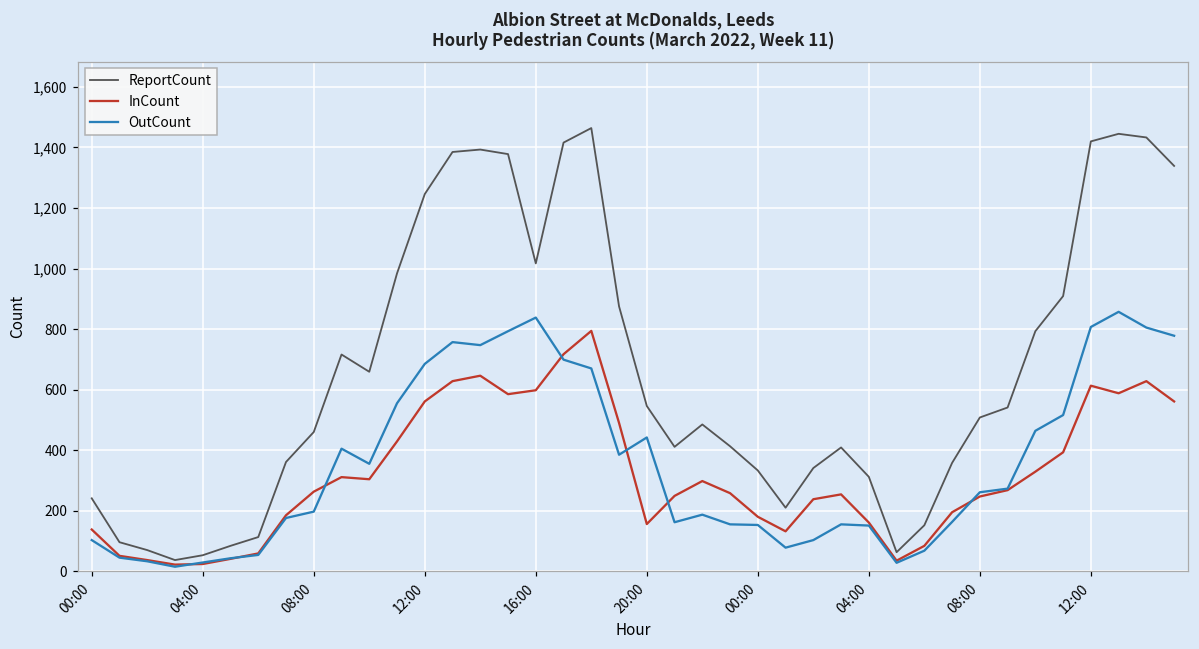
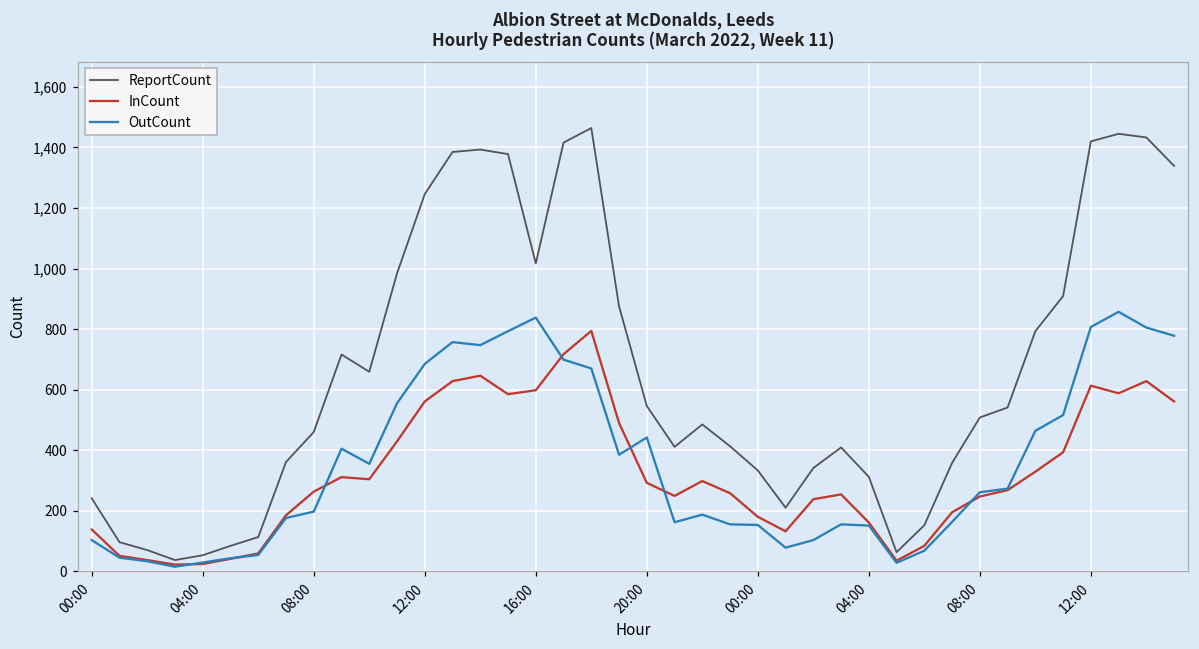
  {
    "ReportCount": {
      "16:00": "1,020",
      "20:00": "550"
    },
    "InCount": {
      "16:00": "600",
-     "20:00": "160"
+     "20:00": "290"
    },
    "OutCount": {
      "16:00": "840",
      "20:00": "440"
    }
  }
